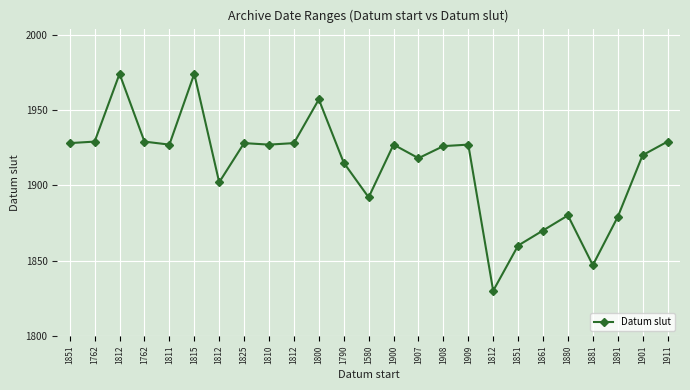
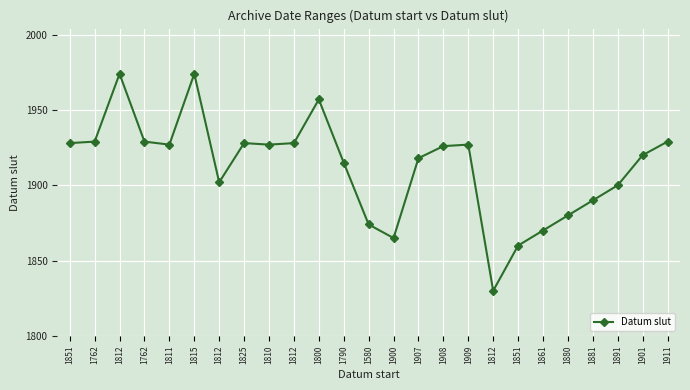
  {
    "1811": 1927,
    "1815": 1974,
    "1825": 1928,
    "1810": 1927,
    "1800": 1957,
    "1790": 1915,
-   "1580": 1892,
-   "1900": 1927,
+   "1580": 1874,
+   "1900": 1865,
    "1907": 1918,
    "1908": 1926,
    "1909": 1927,
    "1861": 1870,
    "1880": 1880,
-   "1881": 1847,
-   "1891": 1879,
+   "1881": 1890,
+   "1891": 1900,
    "1901": 1920,
    "1911": 1929
  }
